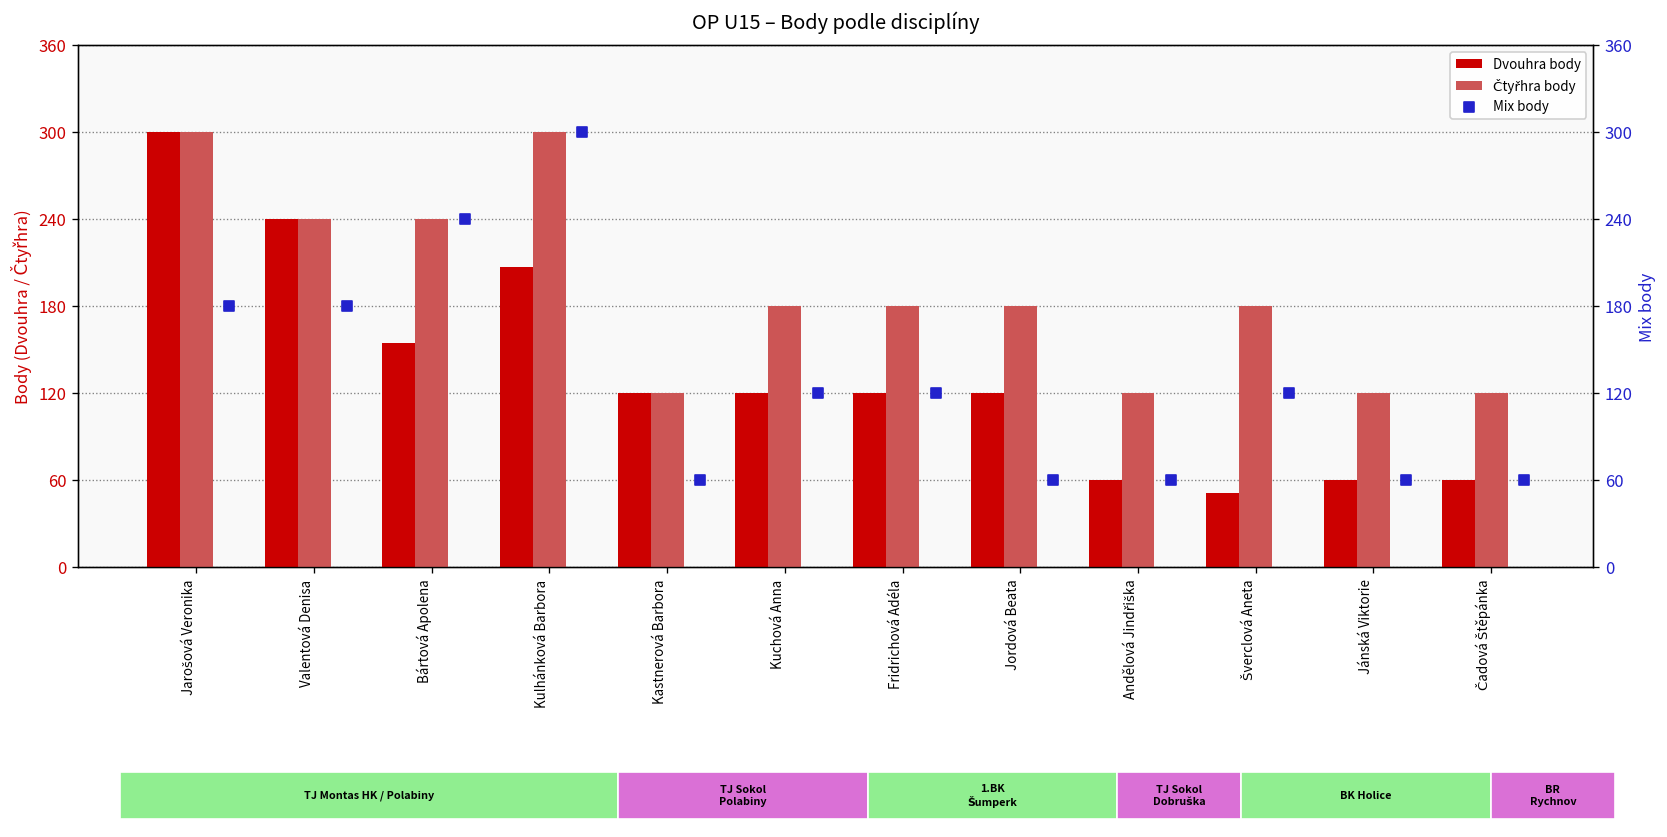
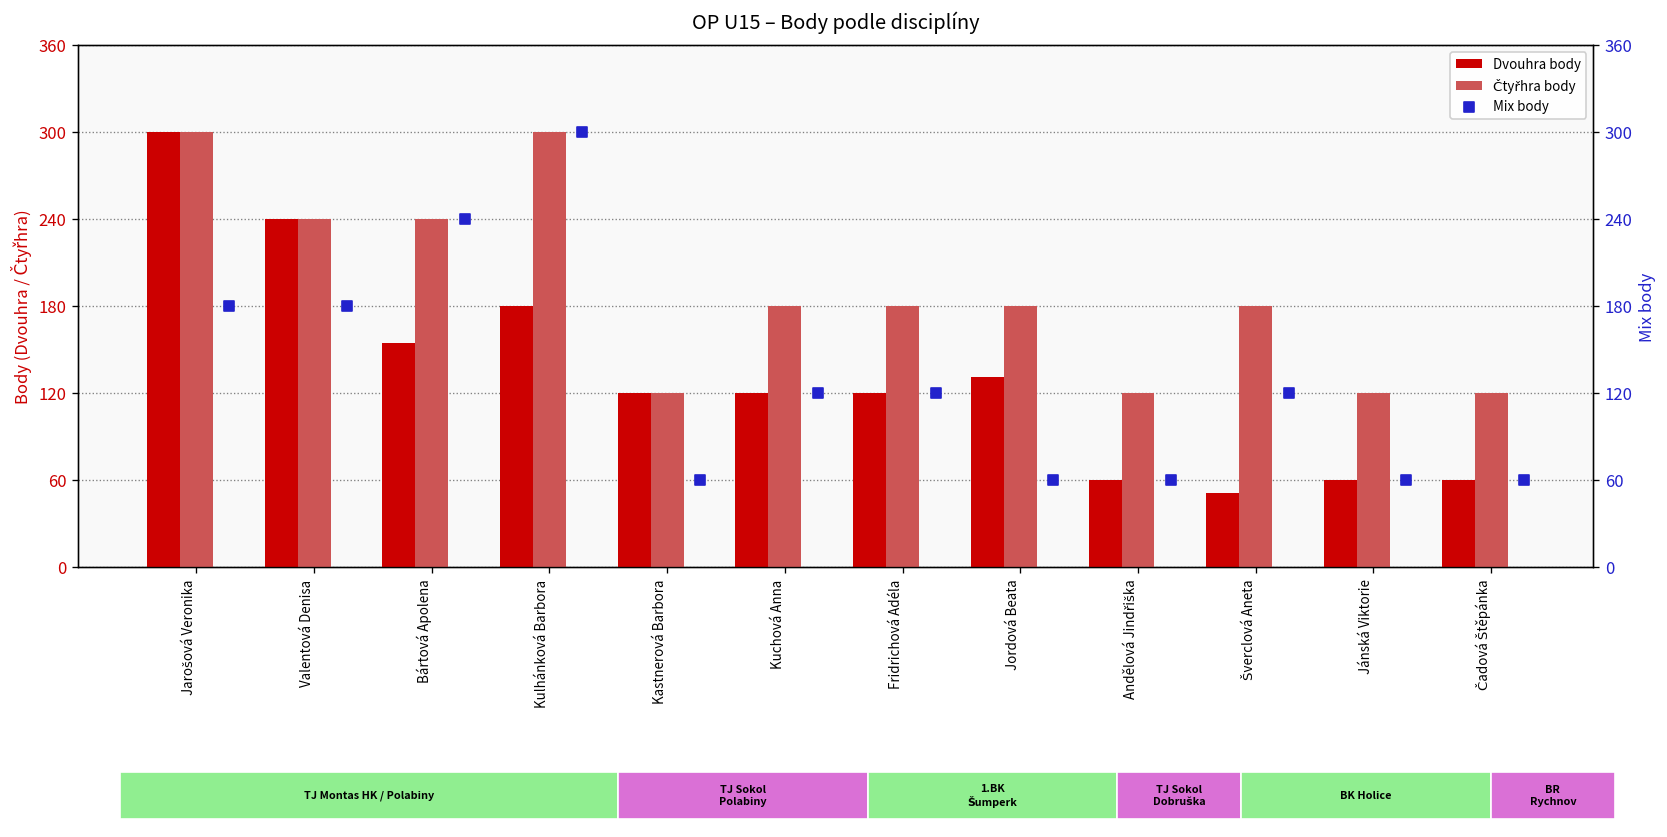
  {
    "OP U15 – Body podle disciplíny": {
      "Dvouhra body": {
        "Jarošová Veronika": 300,
        "Valentová Denisa": 240,
        "Bártová Apolena": 155,
-       "Kulhánková Barbora": 207,
+       "Kulhánková Barbora": 180,
        "Kastnerová Barbora": 120,
        "Kuchová Anna": 120,
        "Fridrichová Adéla": 120,
-       "Jordová Beata": 120,
+       "Jordová Beata": 131,
        "Andělová Jindřiška": 60,
        "Šverclová Aneta": 51,
        "Jánská Viktorie": 60,
        "Čadová Štěpánka": 60
      },
      "Čtyřhra body": {
        "Jarošová Veronika": 300,
        "Valentová Denisa": 240,
        "Bártová Apolena": 240,
        "Kulhánková Barbora": 300,
        "Kastnerová Barbora": 120,
        "Kuchová Anna": 180,
        "Fridrichová Adéla": 180,
        "Jordová Beata": 180,
        "Andělová Jindřiška": 120,
        "Šverclová Aneta": 180,
        "Jánská Viktorie": 120,
        "Čadová Štěpánka": 120
      }
    }
  }
